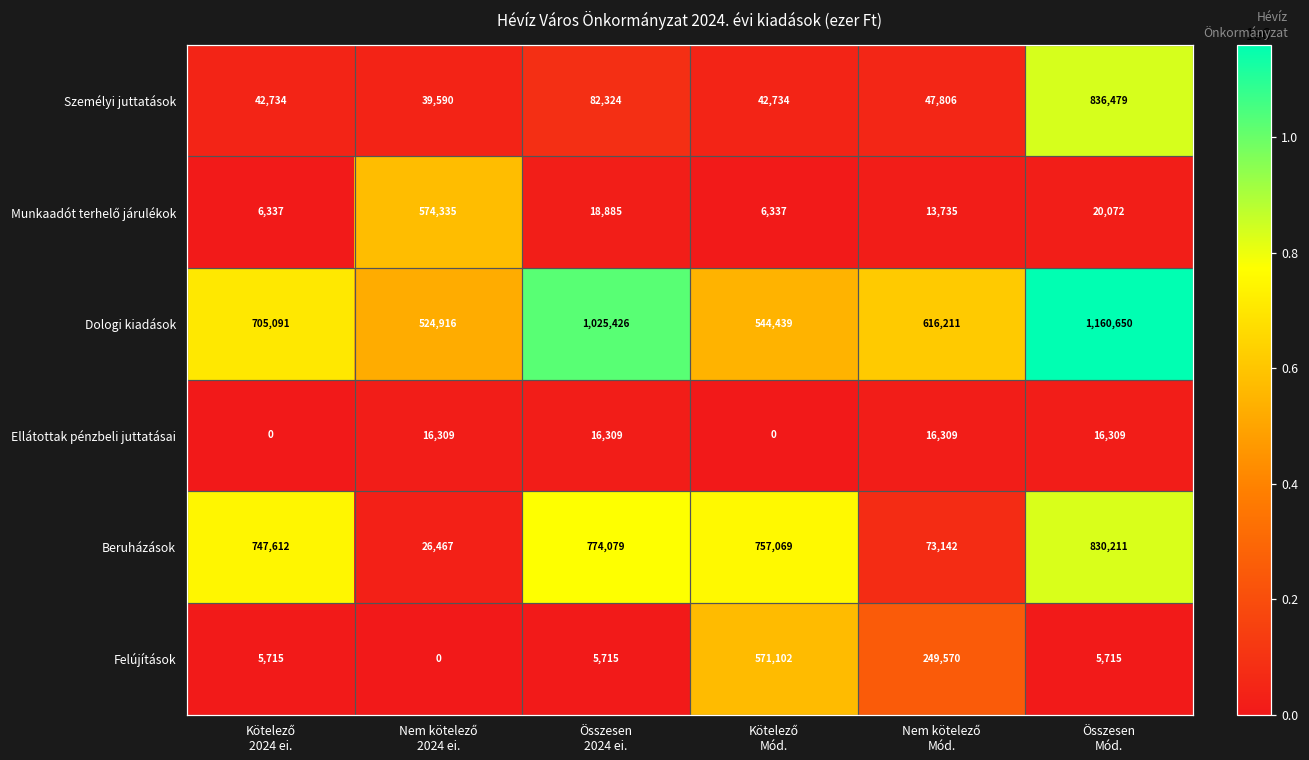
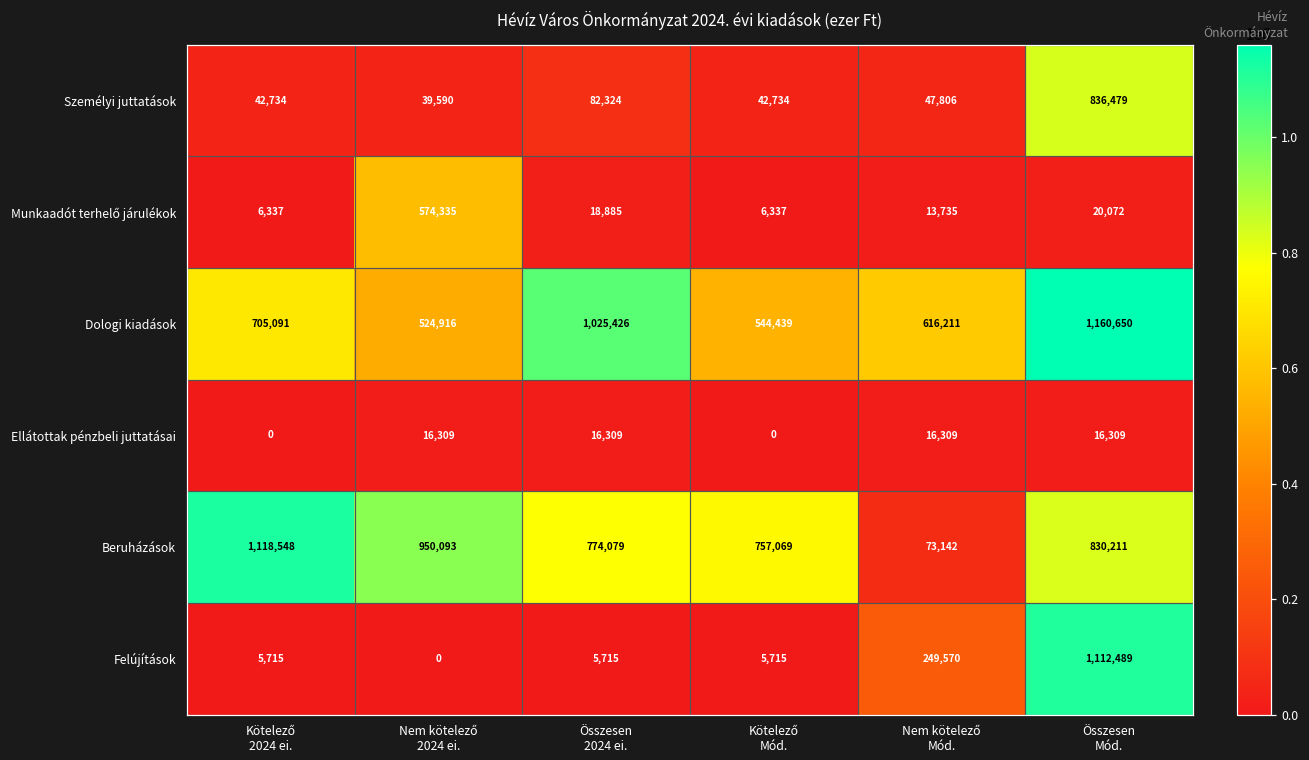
  {
    "Személyi juttatások": {
      "Kötelező 2024 ei.": "42,734",
      "Nem kötelező 2024 ei.": "39,590",
      "Összesen 2024 ei.": "82,324",
      "Kötelező Mód.": "42,734",
      "Nem kötelező Mód.": "47,806",
      "Összesen Mód.": "836,479"
    },
    "Munkaadót terhelő járulékok": {
      "Kötelező 2024 ei.": "6,337",
      "Nem kötelező 2024 ei.": "574,335",
      "Összesen 2024 ei.": "18,885",
      "Kötelező Mód.": "6,337",
      "Nem kötelező Mód.": "13,735",
      "Összesen Mód.": "20,072"
    },
    "Dologi kiadások": {
      "Kötelező 2024 ei.": "705,091",
      "Nem kötelező 2024 ei.": "524,916",
      "Összesen 2024 ei.": "1,025,426",
      "Kötelező Mód.": "544,439",
      "Nem kötelező Mód.": "616,211",
      "Összesen Mód.": "1,160,650"
    },
    "Ellátottak pénzbeli juttatásai": {
      "Kötelező 2024 ei.": "0",
      "Nem kötelező 2024 ei.": "16,309",
      "Összesen 2024 ei.": "16,309",
      "Kötelező Mód.": "0",
      "Nem kötelező Mód.": "16,309",
      "Összesen Mód.": "16,309"
    },
    "Beruházások": {
-     "Kötelező 2024 ei.": "747,612",
-     "Nem kötelező 2024 ei.": "26,467",
+     "Kötelező 2024 ei.": "1,118,548",
+     "Nem kötelező 2024 ei.": "950,093",
      "Összesen 2024 ei.": "774,079",
      "Kötelező Mód.": "757,069",
      "Nem kötelező Mód.": "73,142",
      "Összesen Mód.": "830,211"
    },
    "Felújítások": {
      "Kötelező 2024 ei.": "5,715",
      "Nem kötelező 2024 ei.": "0",
      "Összesen 2024 ei.": "5,715",
-     "Kötelező Mód.": "571,102",
+     "Kötelező Mód.": "5,715",
      "Nem kötelező Mód.": "249,570",
-     "Összesen Mód.": "5,715"
+     "Összesen Mód.": "1,112,489"
    }
  }
